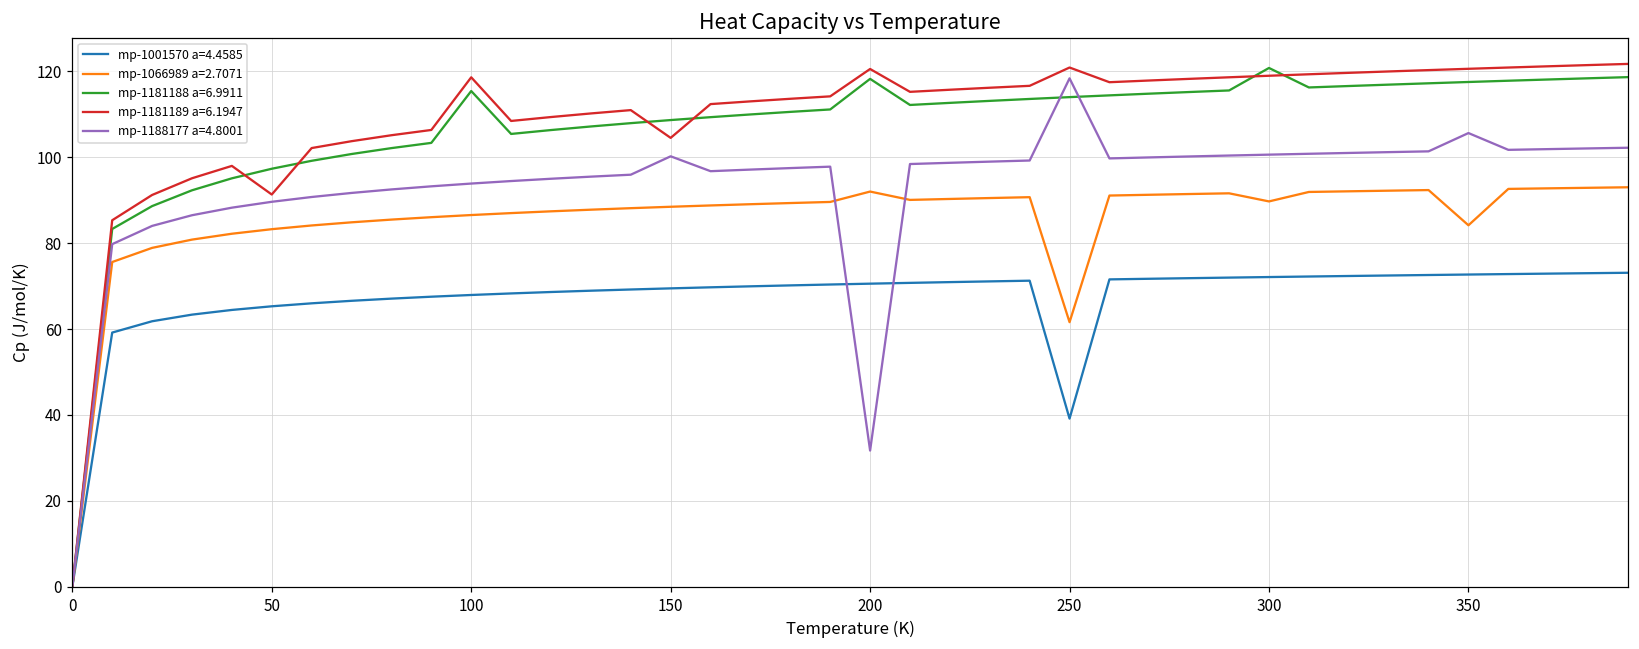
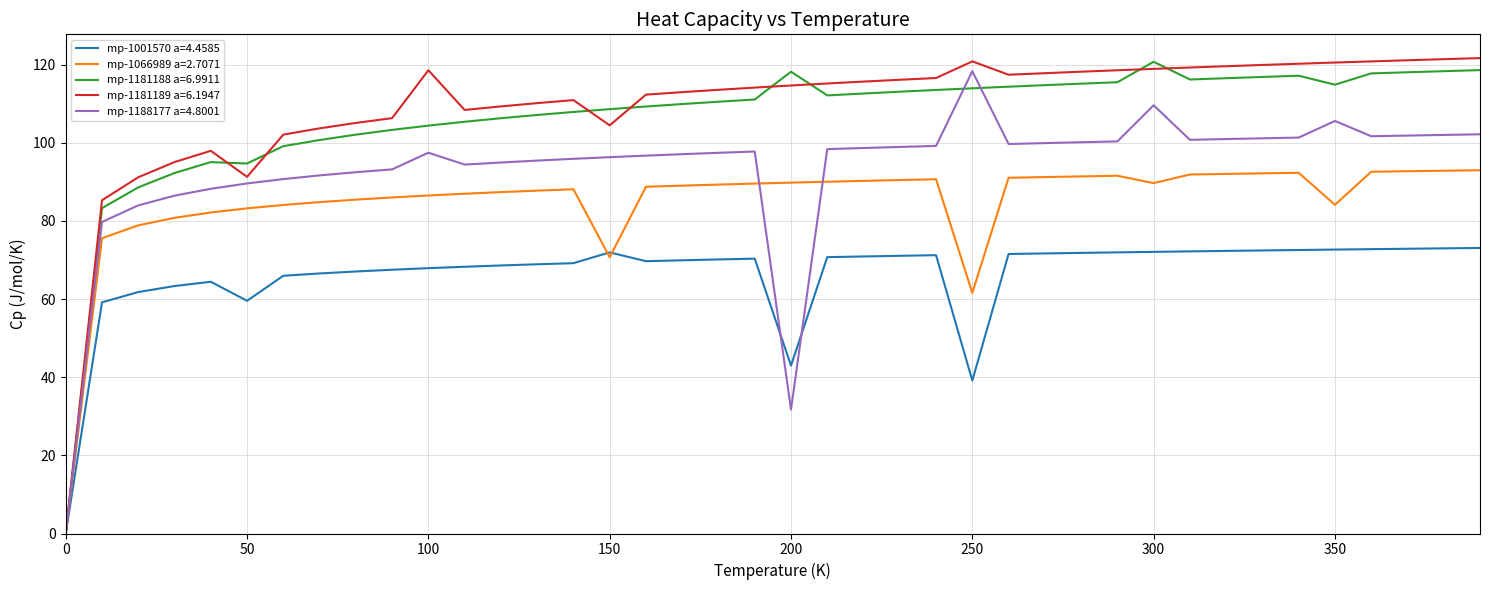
  {
    "mp-1001570 a=4.4585": {
-     "50": 65,
+     "50": 60,
      "100": 68,
-     "150": 69,
-     "200": 71,
+     "150": 72,
+     "200": 43,
      "250": 39,
      "300": 72,
      "350": 73
    },
    "mp-1066989 a=2.7071": {
      "50": 83,
      "100": 87,
-     "150": 88,
-     "200": 92,
+     "150": 71,
+     "200": 90,
      "250": 62,
      "300": 90,
      "350": 84
    },
    "mp-1181188 a=6.9911": {
-     "50": 97,
-     "100": 115,
+     "50": 95,
+     "100": 104,
      "150": 109,
      "200": 118,
      "250": 114,
      "300": 121,
-     "350": 117
+     "350": 115
    },
    "mp-1181189 a=6.1947": {
      "50": 91,
      "100": 119,
      "150": 104,
-     "200": 121,
+     "200": 115,
      "250": 121,
      "300": 119,
      "350": 121
    },
    "mp-1188177 a=4.8001": {
      "50": 90,
-     "100": 94,
-     "150": 100,
+     "100": 97,
+     "150": 96,
      "200": 32,
      "250": 118,
-     "300": 101,
+     "300": 110,
      "350": 106
    }
  }
